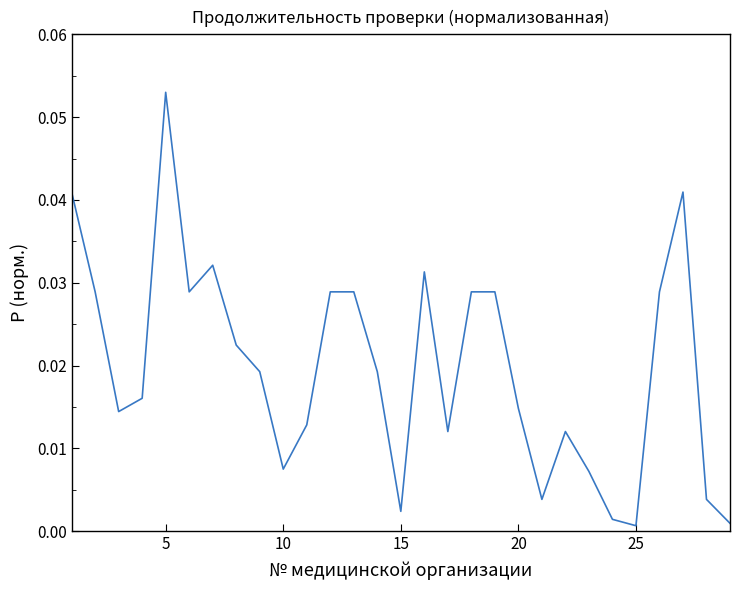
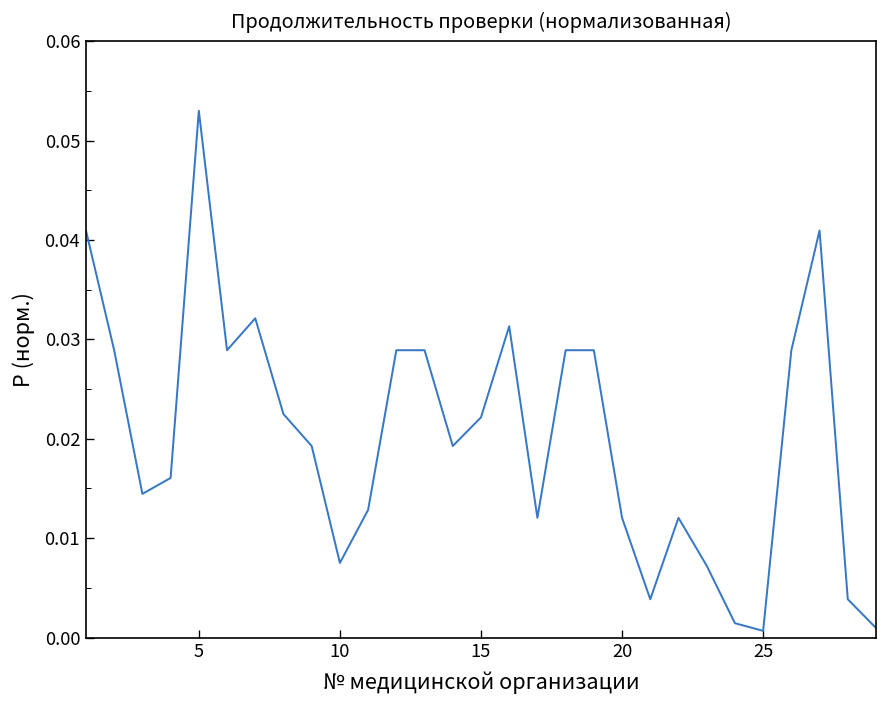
  {
    "5": 0.053,
    "10": 0.008,
-   "15": 0.002,
-   "20": 0.015,
+   "15": 0.022,
+   "20": 0.012,
    "25": 0.001
  }
